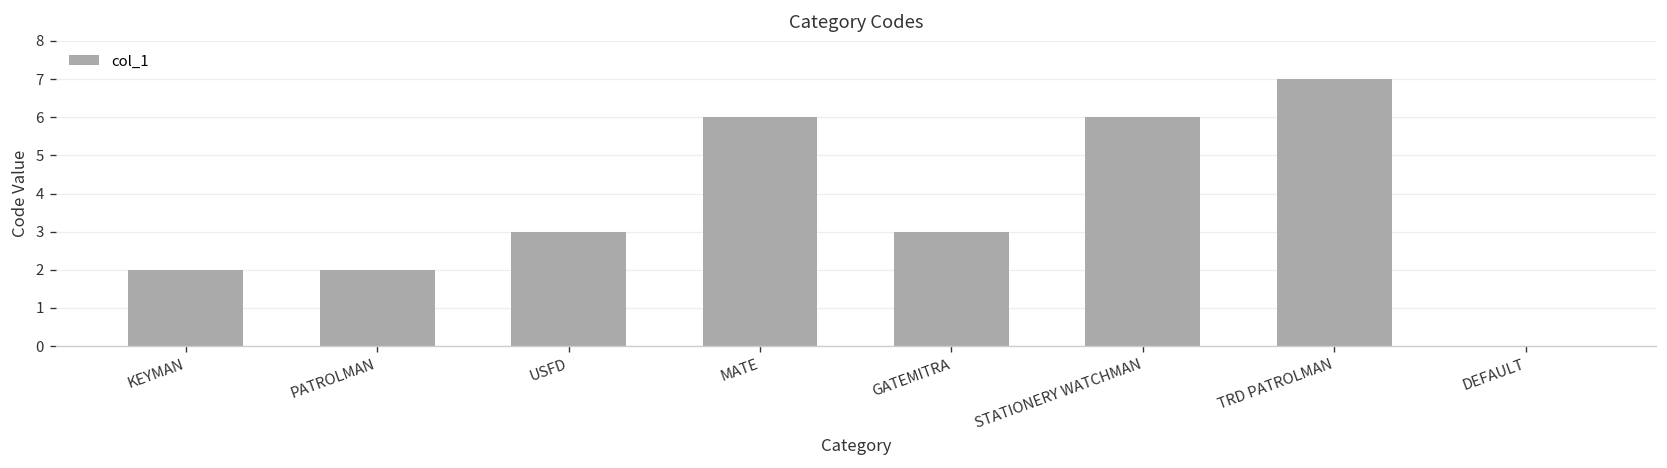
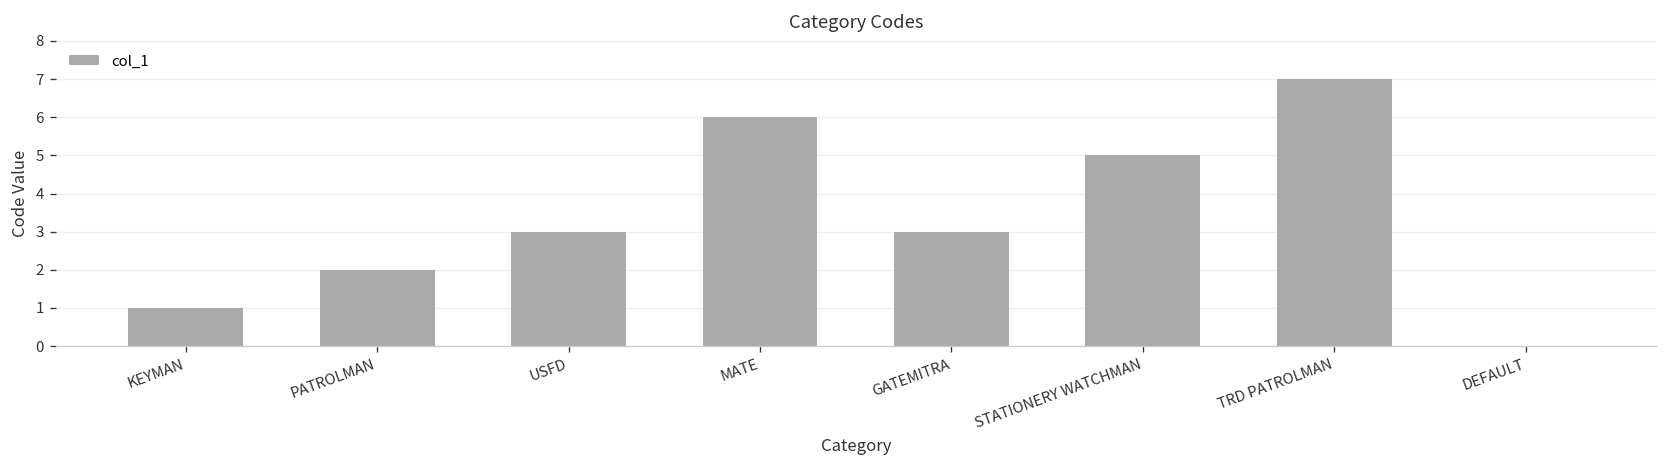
  {
-   "KEYMAN": 2,
+   "KEYMAN": 1,
    "PATROLMAN": 2,
    "USFD": 3,
    "MATE": 6,
    "GATEMITRA": 3,
-   "STATIONERY WATCHMAN": 6,
+   "STATIONERY WATCHMAN": 5,
    "TRD PATROLMAN": 7,
    "DEFAULT": 0
  }
